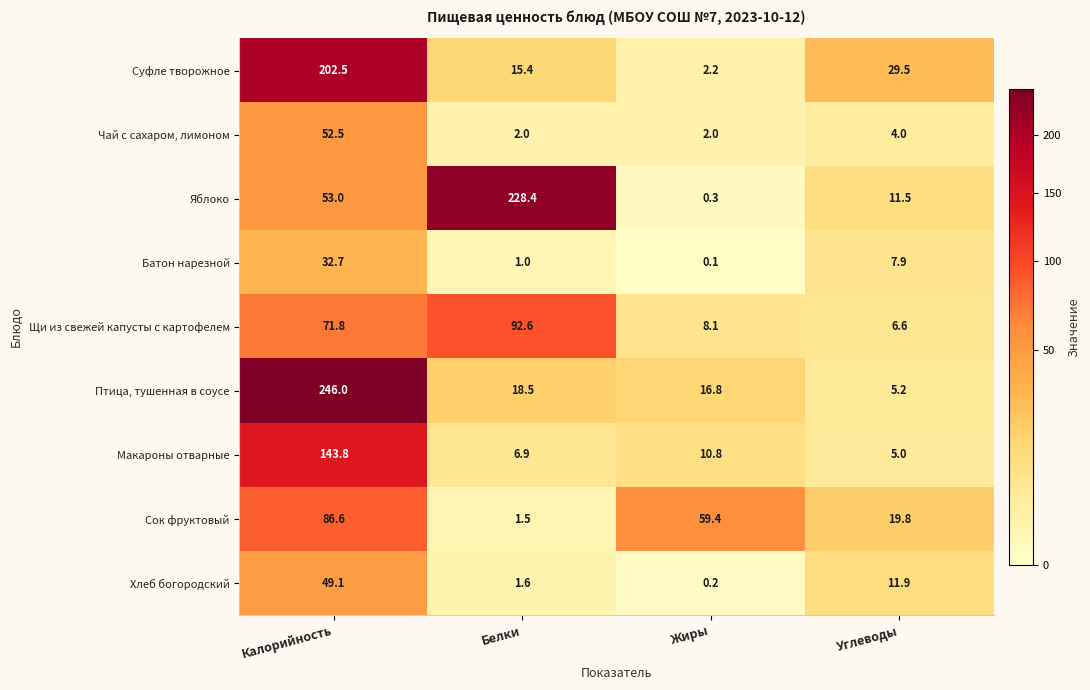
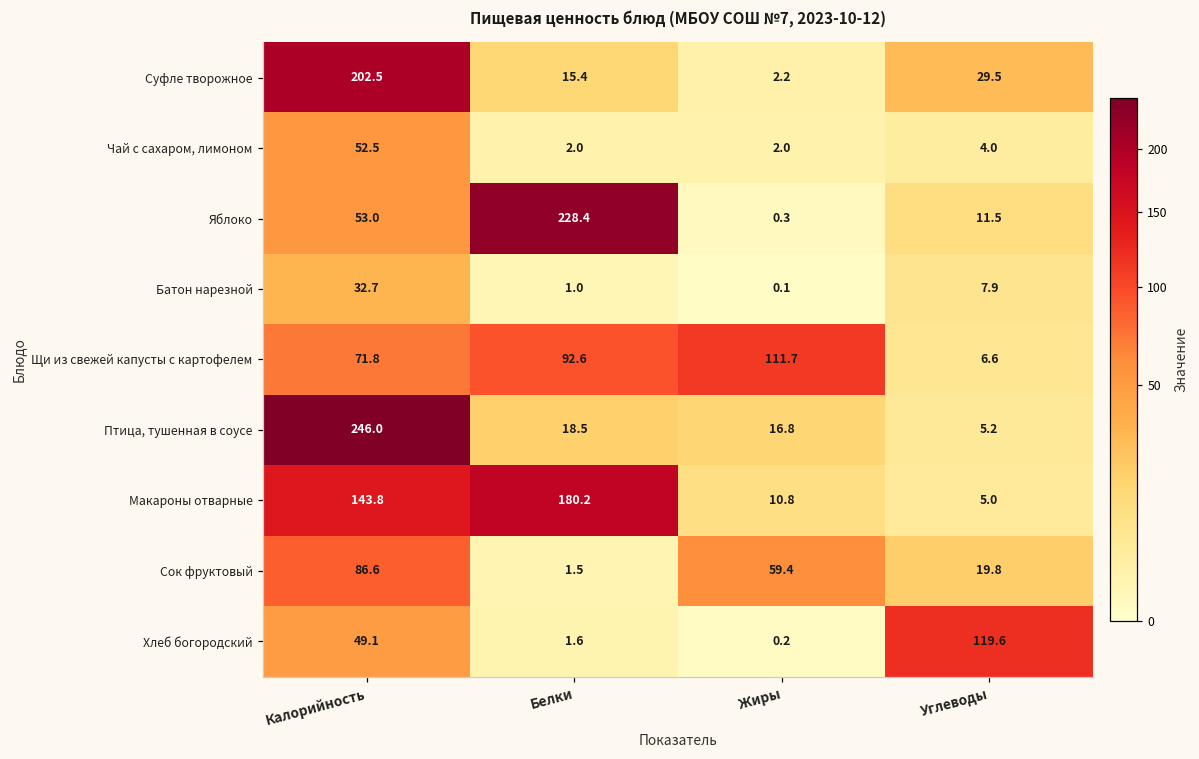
  {
    "Суфле творожное": {
      "Калорийность": 202.5,
      "Белки": 15.4,
      "Жиры": 2.2,
      "Углеводы": 29.5
    },
    "Чай с сахаром, лимоном": {
      "Калорийность": 52.5,
      "Белки": 2.0,
      "Жиры": 2.0,
      "Углеводы": 4.0
    },
    "Яблоко": {
      "Калорийность": 53.0,
      "Белки": 228.4,
      "Жиры": 0.3,
      "Углеводы": 11.5
    },
    "Батон нарезной": {
      "Калорийность": 32.7,
      "Белки": 1.0,
      "Жиры": 0.1,
      "Углеводы": 7.9
    },
    "Щи из свежей капусты с картофелем": {
      "Калорийность": 71.8,
      "Белки": 92.6,
-     "Жиры": 8.1,
+     "Жиры": 111.7,
      "Углеводы": 6.6
    },
    "Птица, тушенная в соусе": {
      "Калорийность": 246.0,
      "Белки": 18.5,
      "Жиры": 16.8,
      "Углеводы": 5.2
    },
    "Макароны отварные": {
      "Калорийность": 143.8,
-     "Белки": 6.9,
+     "Белки": 180.2,
      "Жиры": 10.8,
      "Углеводы": 5.0
    },
    "Сок фруктовый": {
      "Калорийность": 86.6,
      "Белки": 1.5,
      "Жиры": 59.4,
      "Углеводы": 19.8
    },
    "Хлеб богородский": {
      "Калорийность": 49.1,
      "Белки": 1.6,
      "Жиры": 0.2,
-     "Углеводы": 11.9
+     "Углеводы": 119.6
    }
  }
